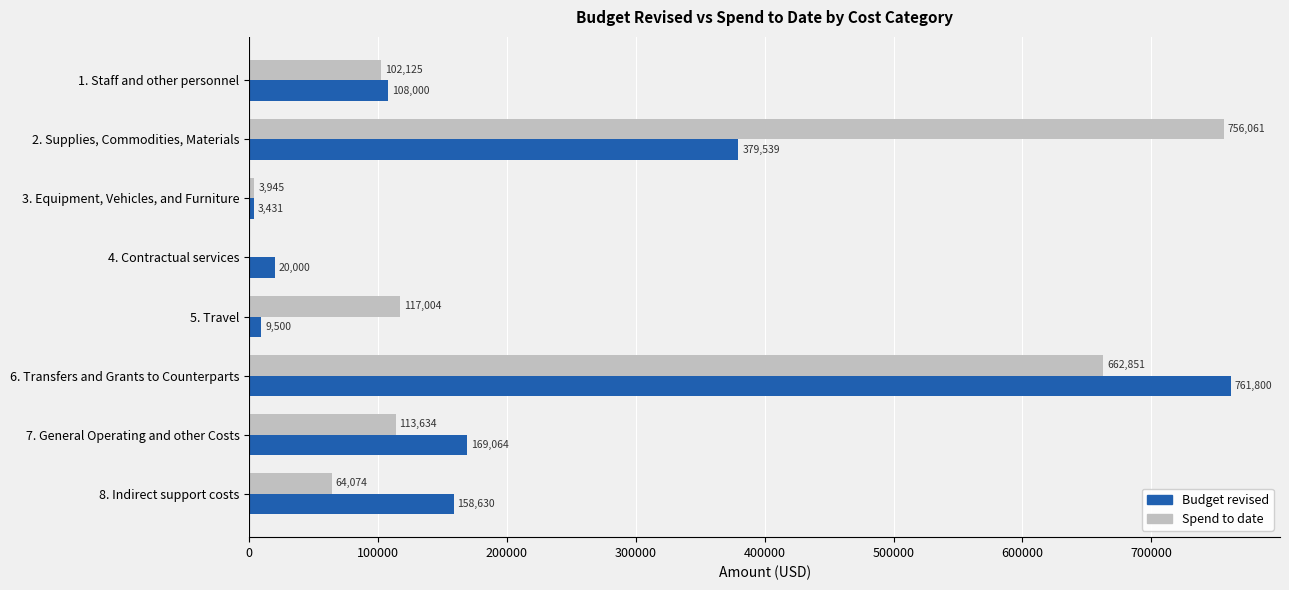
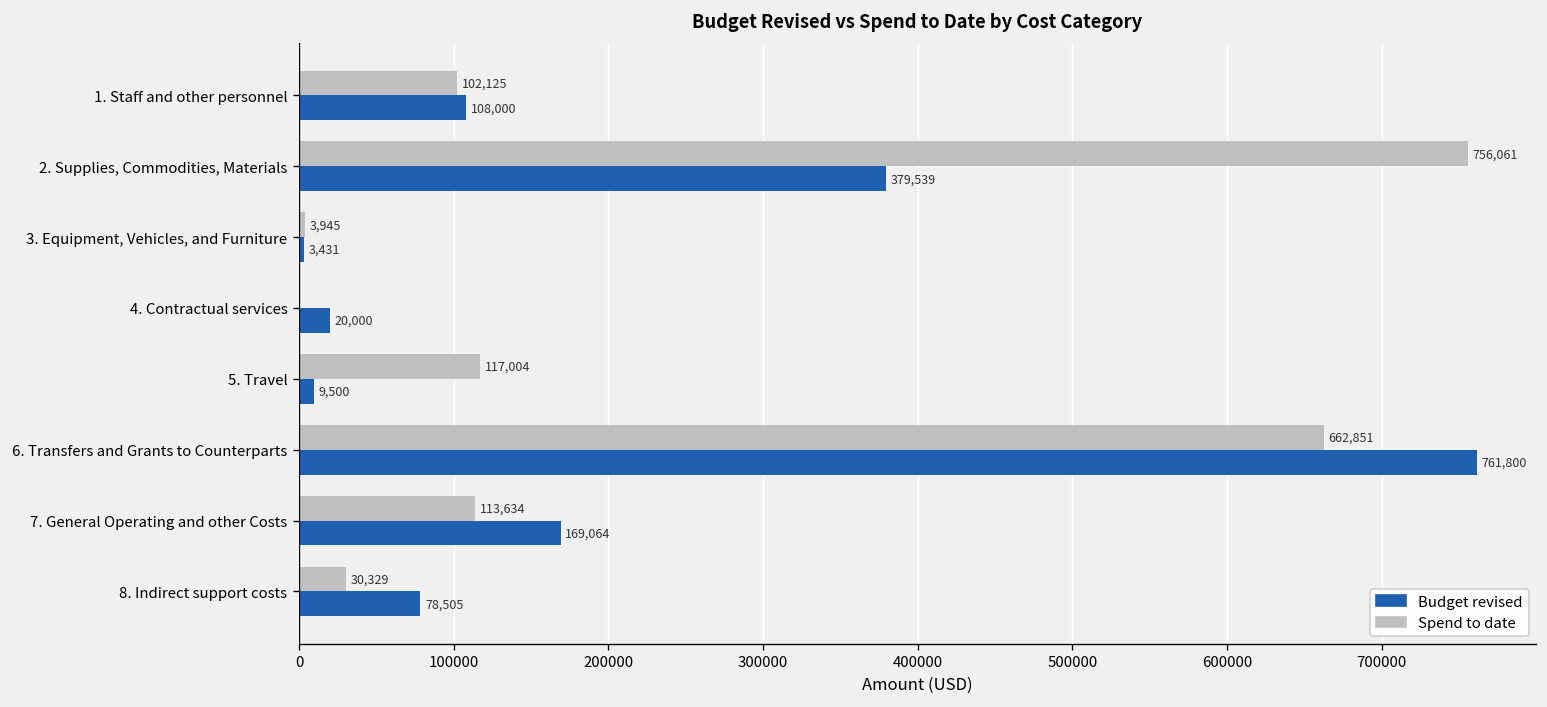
  {
    "Budget revised": {
      "1. Staff and other personnel": "108,000",
      "2. Supplies, Commodities, Materials": "379,539",
      "3. Equipment, Vehicles, and Furniture": "3,431",
      "4. Contractual services": "20,000",
      "5. Travel": "9,500",
      "6. Transfers and Grants to Counterparts": "761,800",
      "7. General Operating and other Costs": "169,064",
-     "8. Indirect support costs": "158,630"
+     "8. Indirect support costs": "78,505"
    },
    "Spend to date": {
      "1. Staff and other personnel": "102,125",
      "2. Supplies, Commodities, Materials": "756,061",
      "3. Equipment, Vehicles, and Furniture": "3,945",
      "5. Travel": "117,004",
      "6. Transfers and Grants to Counterparts": "662,851",
      "7. General Operating and other Costs": "113,634",
-     "8. Indirect support costs": "64,074"
+     "8. Indirect support costs": "30,329"
    }
  }
